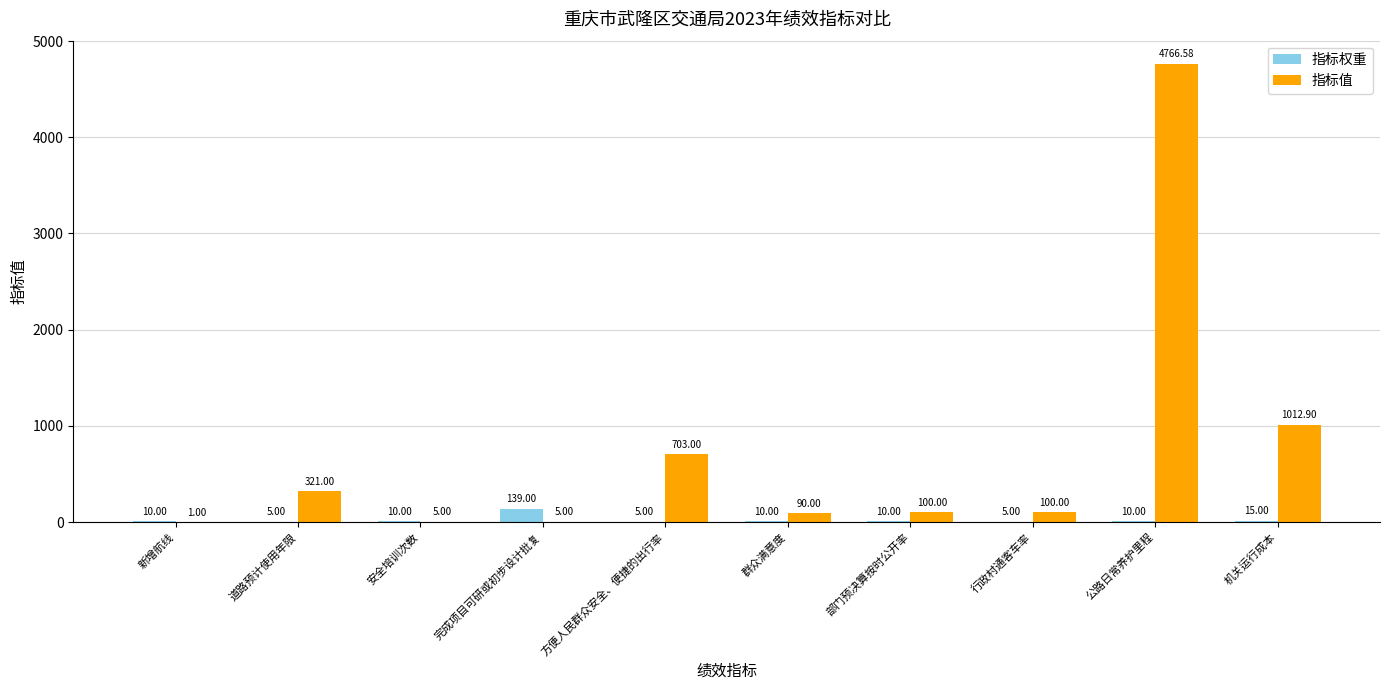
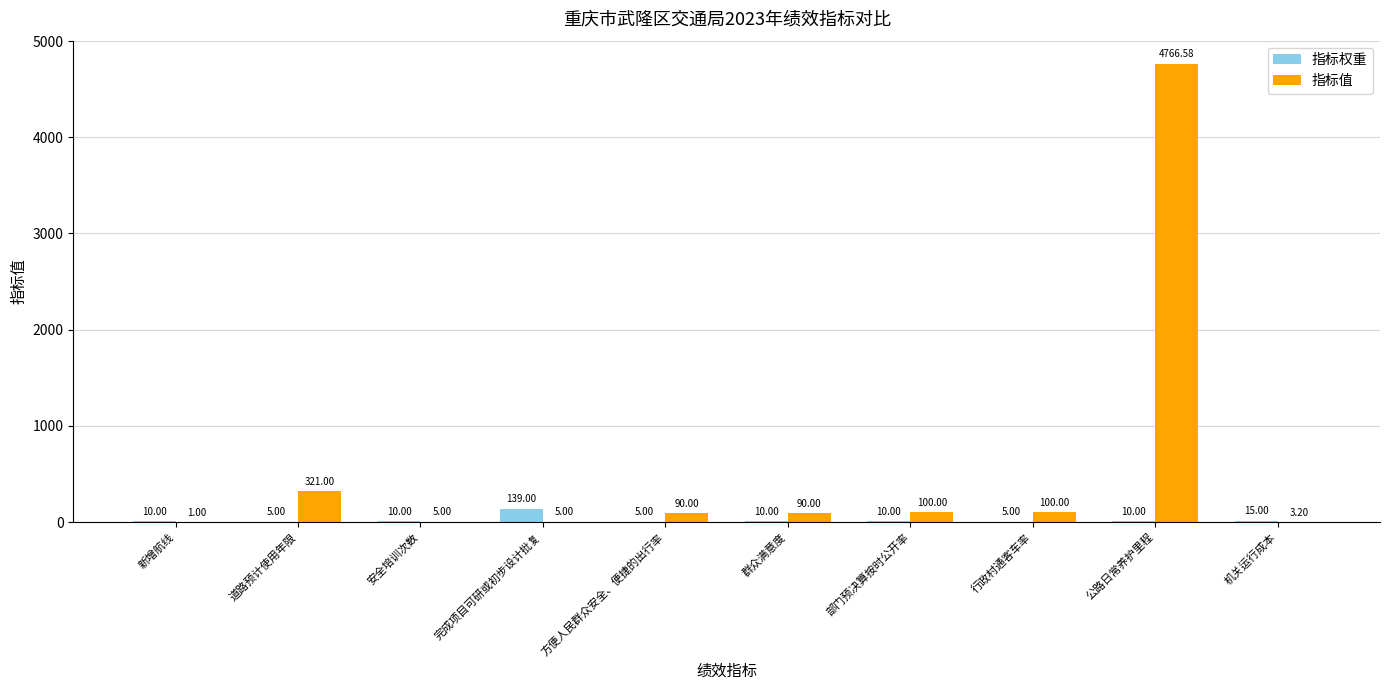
  {
    "指标权重": {
      "新增航线": 10.00,
      "道路预计使用年限": 5.00,
      "安全培训次数": 10.00,
      "完成项目可研或初步设计批复": 139.00,
      "方便人民群众安全、便捷的出行率": 5.00,
      "群众满意度": 10.00,
      "部门预决算按时公开率": 10.00,
      "行政村通客车率": 5.00,
      "公路日常养护里程": 10.00,
      "机关运行成本": 15.00
    },
    "指标值": {
      "新增航线": 1.00,
      "道路预计使用年限": 321.00,
      "安全培训次数": 5.00,
      "完成项目可研或初步设计批复": 5.00,
-     "方便人民群众安全、便捷的出行率": 703.00,
+     "方便人民群众安全、便捷的出行率": 90.00,
      "群众满意度": 90.00,
      "部门预决算按时公开率": 100.00,
      "行政村通客车率": 100.00,
      "公路日常养护里程": 4766.58,
-     "机关运行成本": 1012.90
+     "机关运行成本": 3.20
    }
  }
